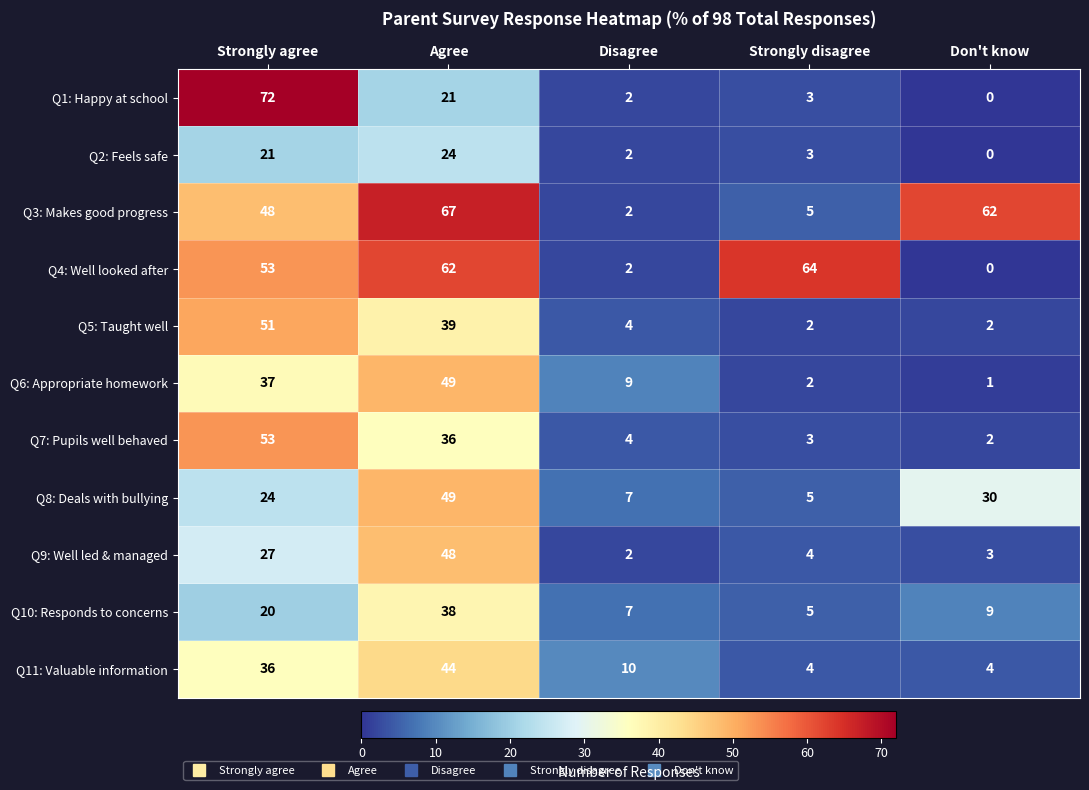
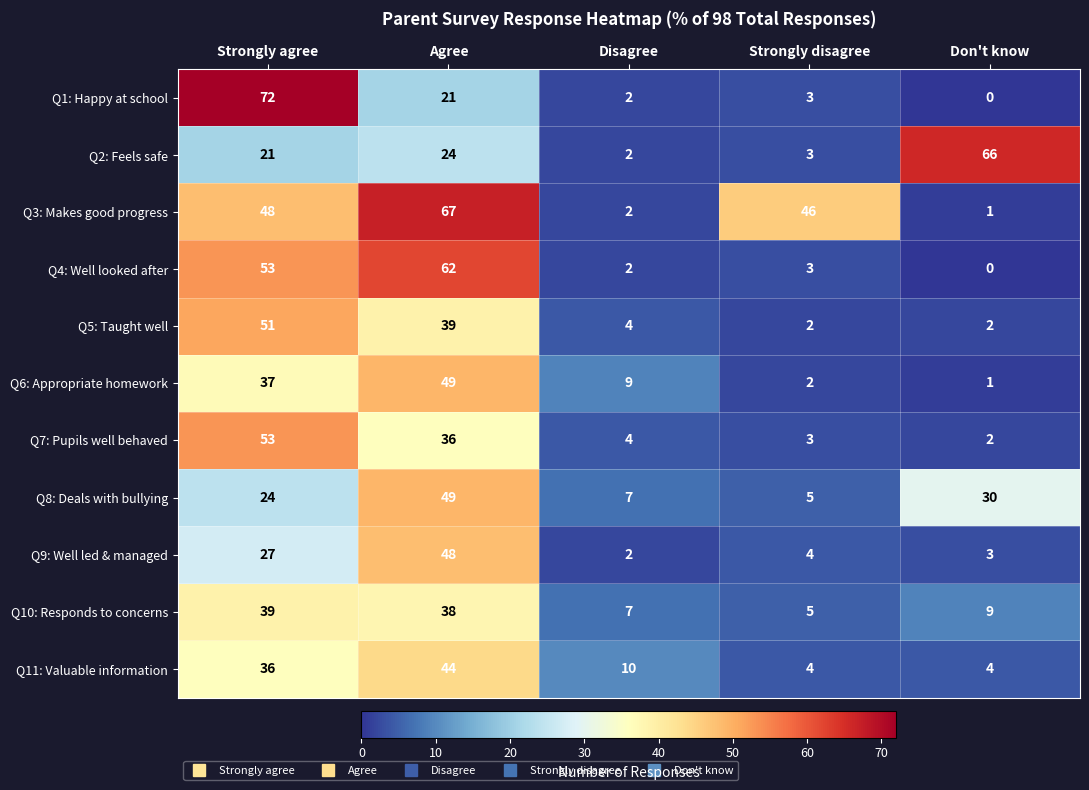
  {
    "Q1: Happy at school": {
      "Strongly agree": 72,
      "Agree": 21,
      "Disagree": 2,
      "Strongly disagree": 3,
      "Don't know": 0
    },
    "Q2: Feels safe": {
      "Strongly agree": 21,
      "Agree": 24,
      "Disagree": 2,
      "Strongly disagree": 3,
-     "Don't know": 0
+     "Don't know": 66
    },
    "Q3: Makes good progress": {
      "Strongly agree": 48,
      "Agree": 67,
      "Disagree": 2,
-     "Strongly disagree": 5,
-     "Don't know": 62
+     "Strongly disagree": 46,
+     "Don't know": 1
    },
    "Q4: Well looked after": {
      "Strongly agree": 53,
      "Agree": 62,
      "Disagree": 2,
-     "Strongly disagree": 64,
+     "Strongly disagree": 3,
      "Don't know": 0
    },
    "Q5: Taught well": {
      "Strongly agree": 51,
      "Agree": 39,
      "Disagree": 4,
      "Strongly disagree": 2,
      "Don't know": 2
    },
    "Q6: Appropriate homework": {
      "Strongly agree": 37,
      "Agree": 49,
      "Disagree": 9,
      "Strongly disagree": 2,
      "Don't know": 1
    },
    "Q7: Pupils well behaved": {
      "Strongly agree": 53,
      "Agree": 36,
      "Disagree": 4,
      "Strongly disagree": 3,
      "Don't know": 2
    },
    "Q8: Deals with bullying": {
      "Strongly agree": 24,
      "Agree": 49,
      "Disagree": 7,
      "Strongly disagree": 5,
      "Don't know": 30
    },
    "Q9: Well led & managed": {
      "Strongly agree": 27,
      "Agree": 48,
      "Disagree": 2,
      "Strongly disagree": 4,
      "Don't know": 3
    },
    "Q10: Responds to concerns": {
-     "Strongly agree": 20,
+     "Strongly agree": 39,
      "Agree": 38,
      "Disagree": 7,
      "Strongly disagree": 5,
      "Don't know": 9
    },
    "Q11: Valuable information": {
      "Strongly agree": 36,
      "Agree": 44,
      "Disagree": 10,
      "Strongly disagree": 4,
      "Don't know": 4
    }
  }
